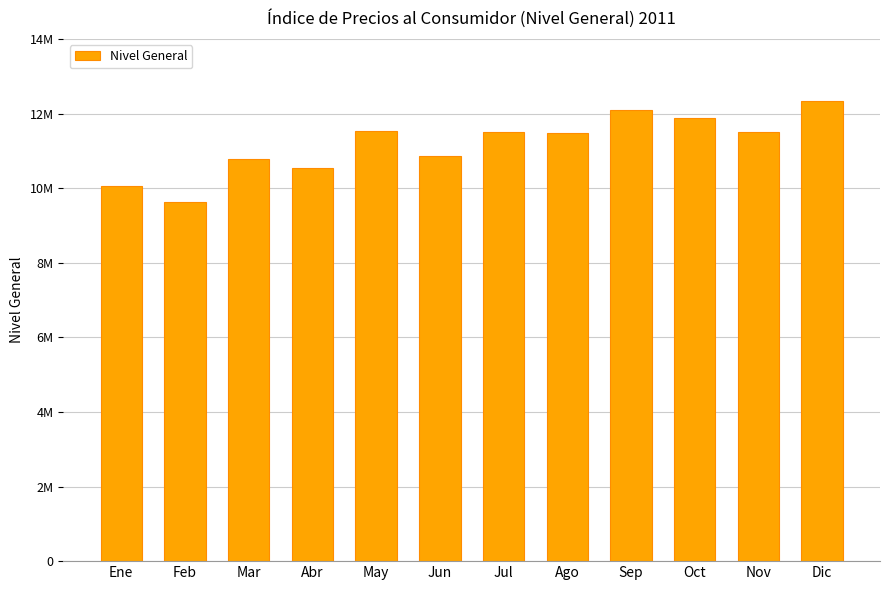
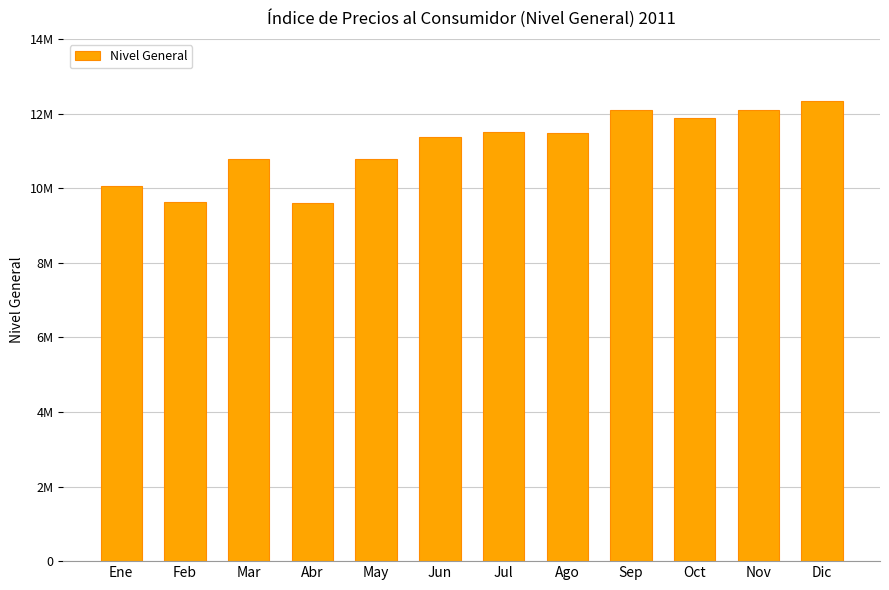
  {
    "Ene": 10100000,
    "Feb": 9600000,
    "Mar": 10800000,
-   "Abr": 10500000,
-   "May": 11500000,
-   "Jun": 10900000,
+   "Abr": 9600000,
+   "May": 10800000,
+   "Jun": 11400000,
    "Jul": 11500000,
    "Ago": 11500000,
    "Sep": 12100000,
    "Oct": 11900000,
-   "Nov": 11500000,
+   "Nov": 12100000,
    "Dic": 12300000
  }
